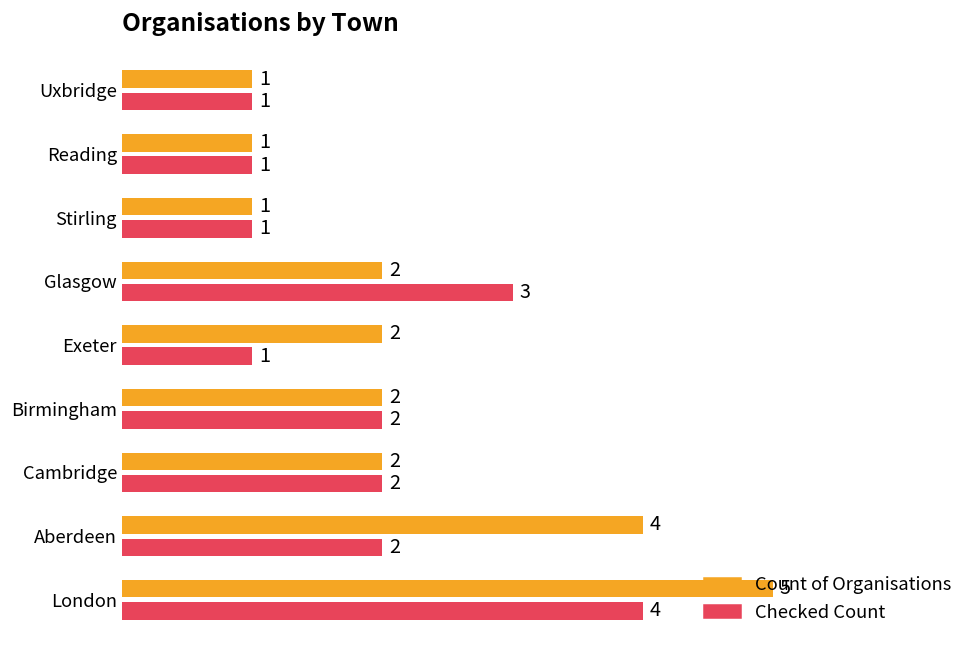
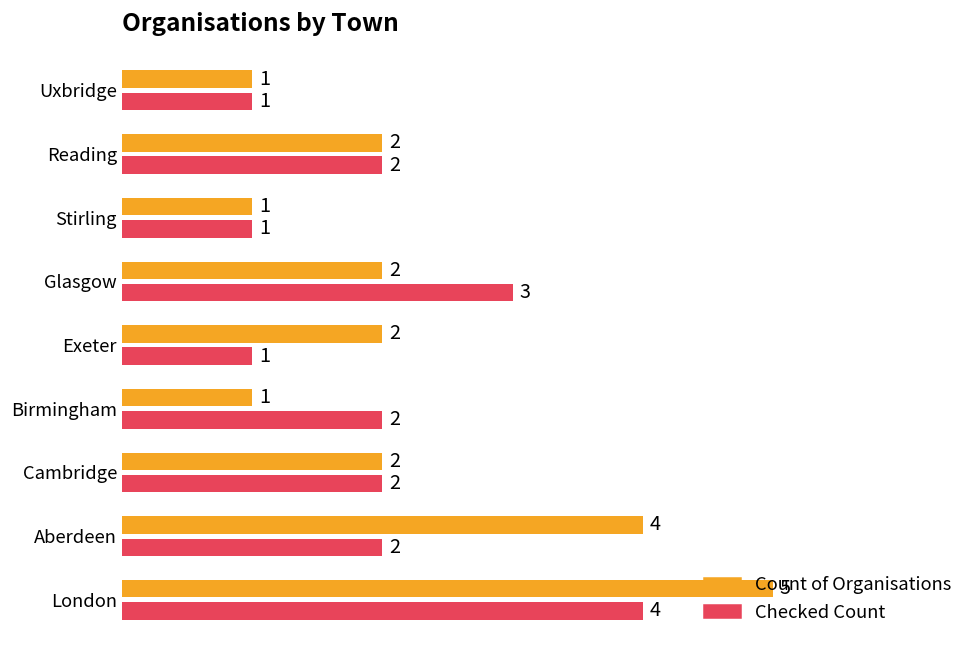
  {
    "Count of Organisations": {
      "Uxbridge": 1,
-     "Reading": 1,
+     "Reading": 2,
      "Stirling": 1,
      "Glasgow": 2,
      "Exeter": 2,
-     "Birmingham": 2,
+     "Birmingham": 1,
      "Cambridge": 2,
      "Aberdeen": 4,
      "London": 5
    },
    "Checked Count": {
      "Uxbridge": 1,
-     "Reading": 1,
+     "Reading": 2,
      "Stirling": 1,
      "Glasgow": 3,
      "Exeter": 1,
      "Birmingham": 2,
      "Cambridge": 2,
      "Aberdeen": 2,
      "London": 4
    }
  }
